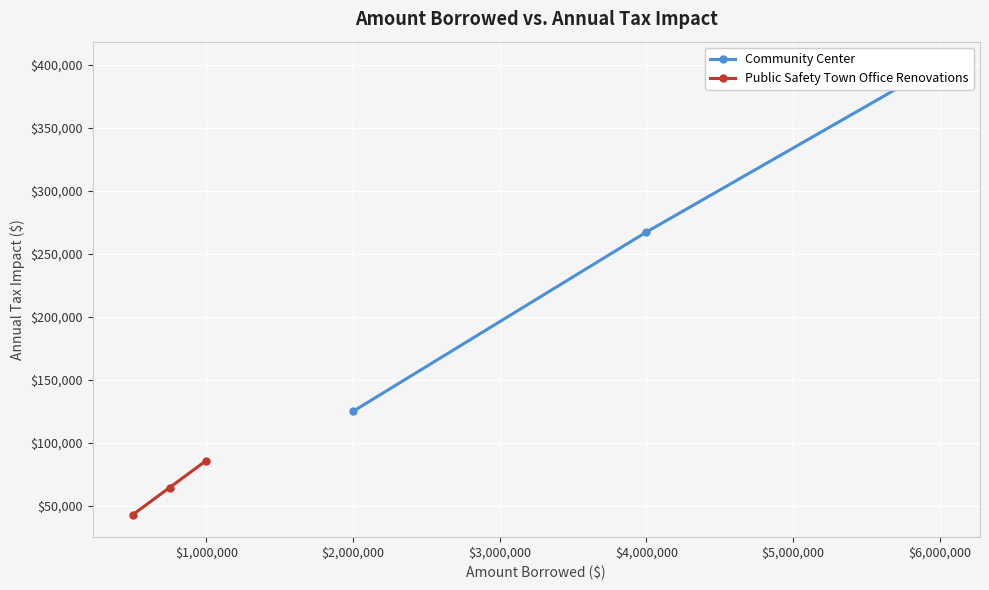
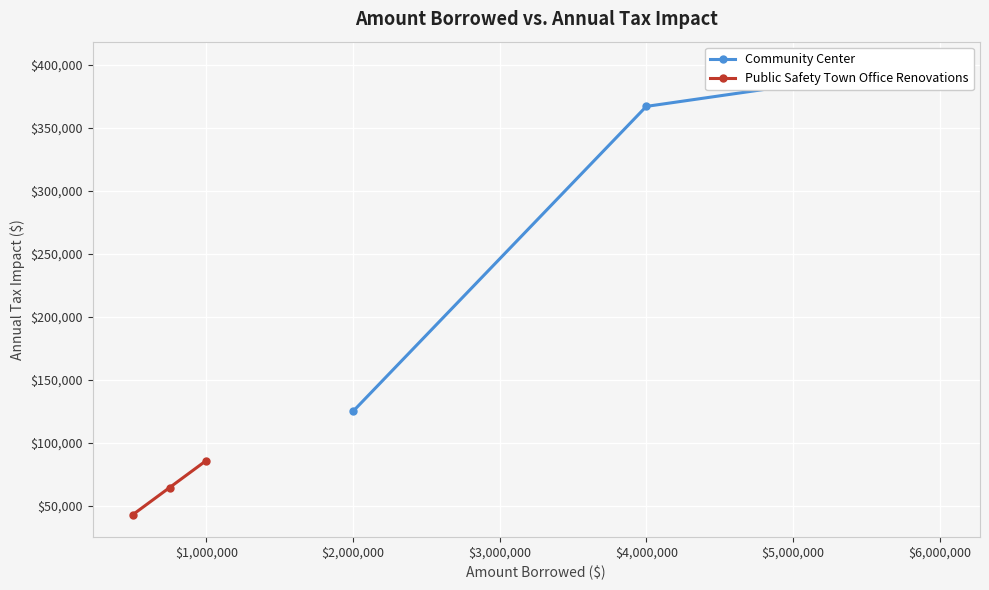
  {
    "Community Center": {
      "$2,000,000": "$125,000",
-     "$4,000,000": "$267,000"
+     "$4,000,000": "$367,000"
    },
    "Public Safety Town Office Renovations": {
      "$1,000,000": "$86,000"
    }
  }
